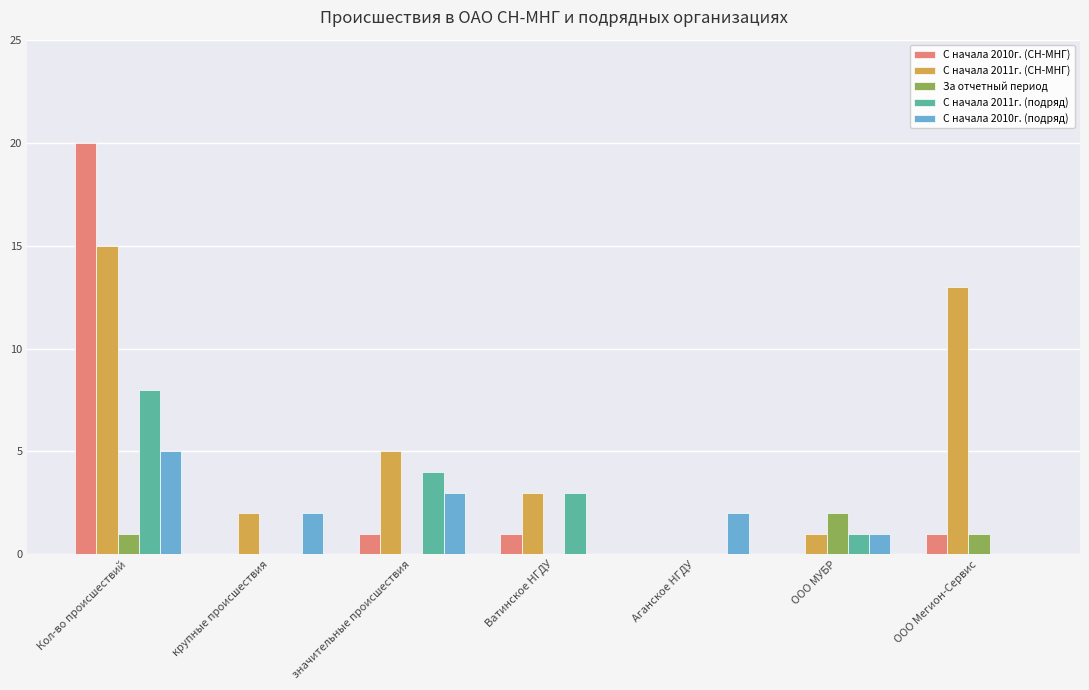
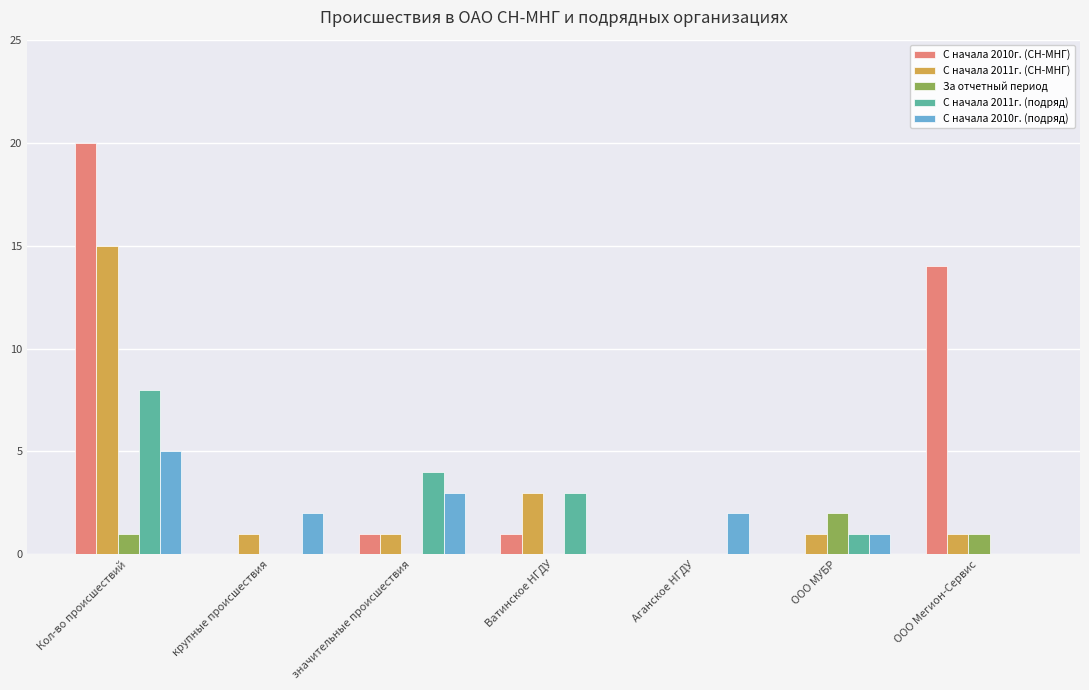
  {
    "С начала 2010г. (СН-МНГ)": {
      "Кол-во происшествий": 20,
      "крупные происшествия": 0,
      "значительные происшествия": 1,
      "Ватинское НГДУ": 1,
      "Аганское НГДУ": 0,
      "ООО МУБР": 0,
-     "ООО Мегион-Сервис": 1
+     "ООО Мегион-Сервис": 14
    },
    "С начала 2011г. (СН-МНГ)": {
      "Кол-во происшествий": 15,
-     "крупные происшествия": 2,
-     "значительные происшествия": 5,
+     "крупные происшествия": 1,
+     "значительные происшествия": 1,
      "Ватинское НГДУ": 3,
      "Аганское НГДУ": 0,
      "ООО МУБР": 1,
-     "ООО Мегион-Сервис": 13
+     "ООО Мегион-Сервис": 1
    },
    "За отчетный период": {
      "Кол-во происшествий": 1,
      "крупные происшествия": 0,
      "значительные происшествия": 0,
      "Ватинское НГДУ": 0,
      "Аганское НГДУ": 0,
      "ООО МУБР": 2,
      "ООО Мегион-Сервис": 1
    }
  }
